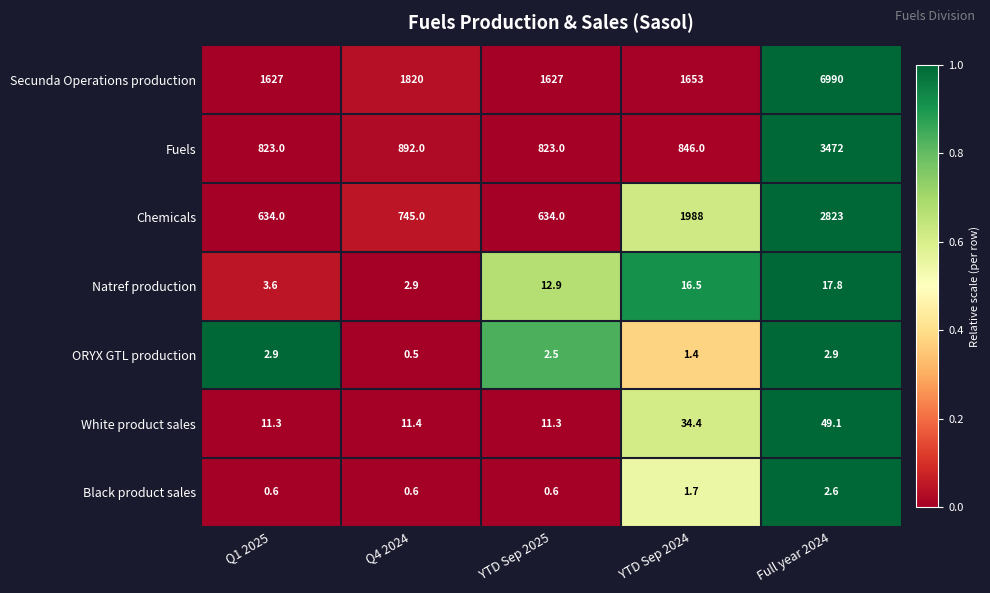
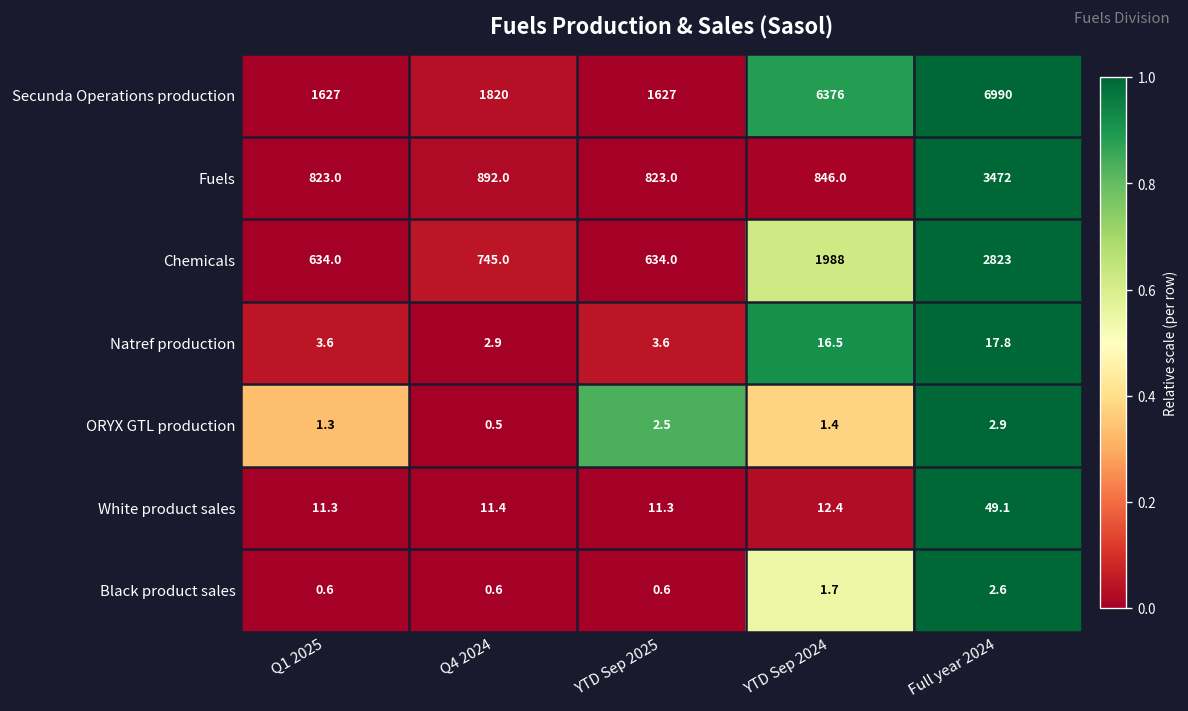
  {
    "Secunda Operations production": {
      "Q1 2025": 1627,
      "Q4 2024": 1820,
      "YTD Sep 2025": 1627,
-     "YTD Sep 2024": 1653,
+     "YTD Sep 2024": 6376,
      "Full year 2024": 6990
    },
    "Fuels": {
      "Q1 2025": 823.0,
      "Q4 2024": 892.0,
      "YTD Sep 2025": 823.0,
      "YTD Sep 2024": 846.0,
      "Full year 2024": 3472
    },
    "Chemicals": {
      "Q1 2025": 634.0,
      "Q4 2024": 745.0,
      "YTD Sep 2025": 634.0,
      "YTD Sep 2024": 1988,
      "Full year 2024": 2823
    },
    "Natref production": {
      "Q1 2025": 3.6,
      "Q4 2024": 2.9,
-     "YTD Sep 2025": 12.9,
+     "YTD Sep 2025": 3.6,
      "YTD Sep 2024": 16.5,
      "Full year 2024": 17.8
    },
    "ORYX GTL production": {
-     "Q1 2025": 2.9,
+     "Q1 2025": 1.3,
      "Q4 2024": 0.5,
      "YTD Sep 2025": 2.5,
      "YTD Sep 2024": 1.4,
      "Full year 2024": 2.9
    },
    "White product sales": {
      "Q1 2025": 11.3,
      "Q4 2024": 11.4,
      "YTD Sep 2025": 11.3,
-     "YTD Sep 2024": 34.4,
+     "YTD Sep 2024": 12.4,
      "Full year 2024": 49.1
    },
    "Black product sales": {
      "Q1 2025": 0.6,
      "Q4 2024": 0.6,
      "YTD Sep 2025": 0.6,
      "YTD Sep 2024": 1.7,
      "Full year 2024": 2.6
    }
  }
